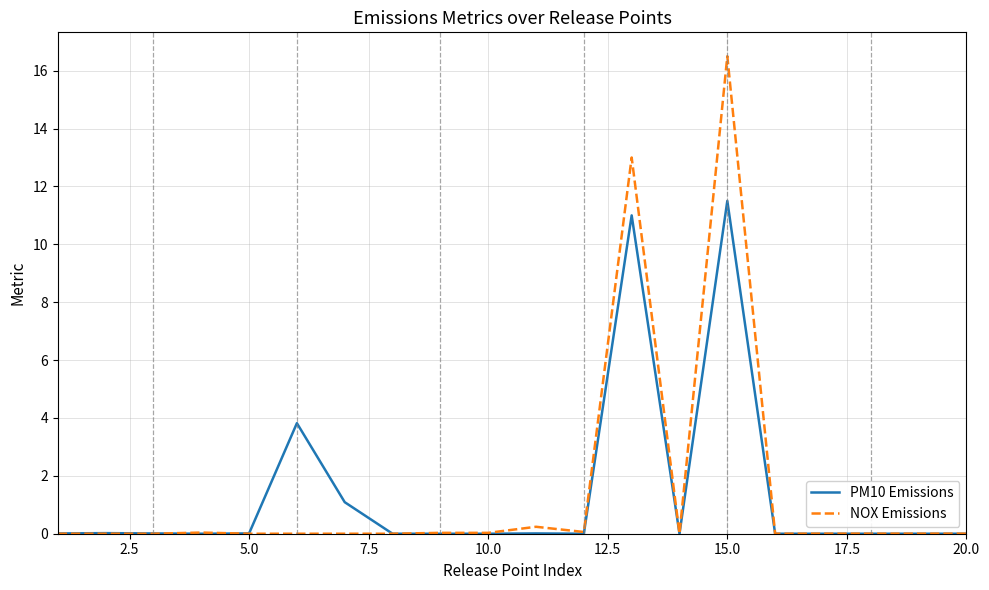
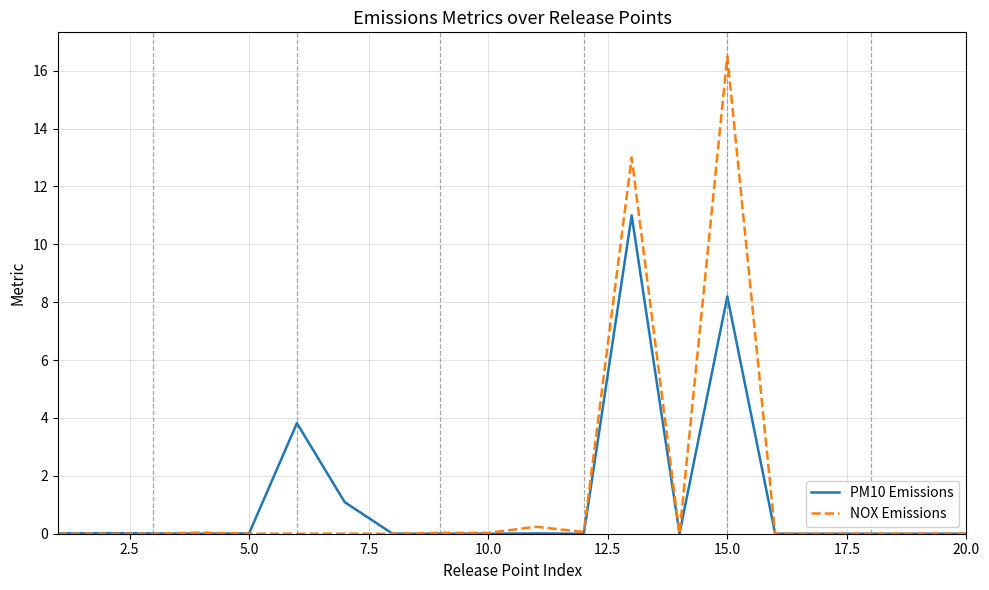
  {
    "PM10 Emissions": {
-     "15.0": 11.5
+     "15.0": 8.2
    },
    "NOX Emissions": {
      "15.0": 16.5
    }
  }
